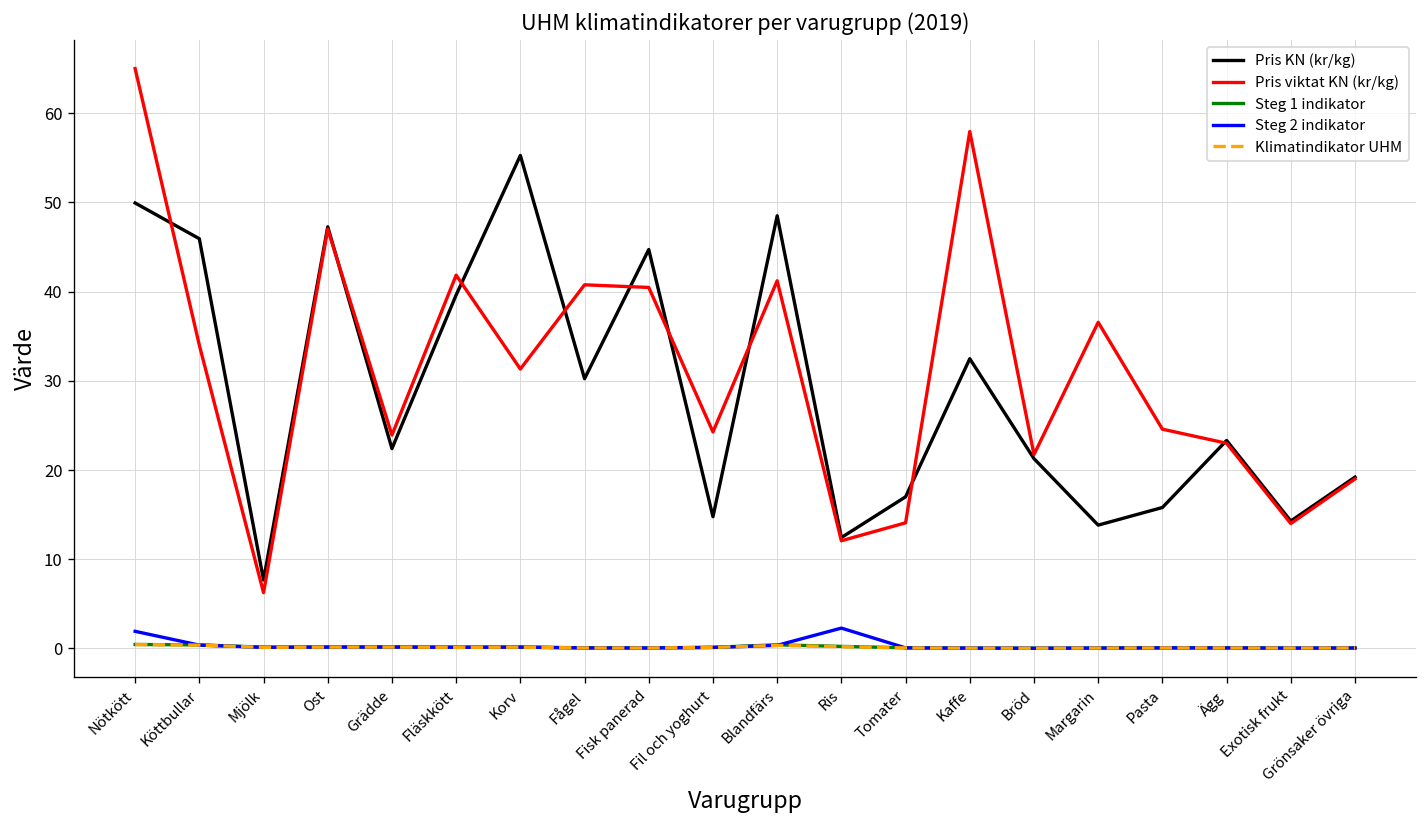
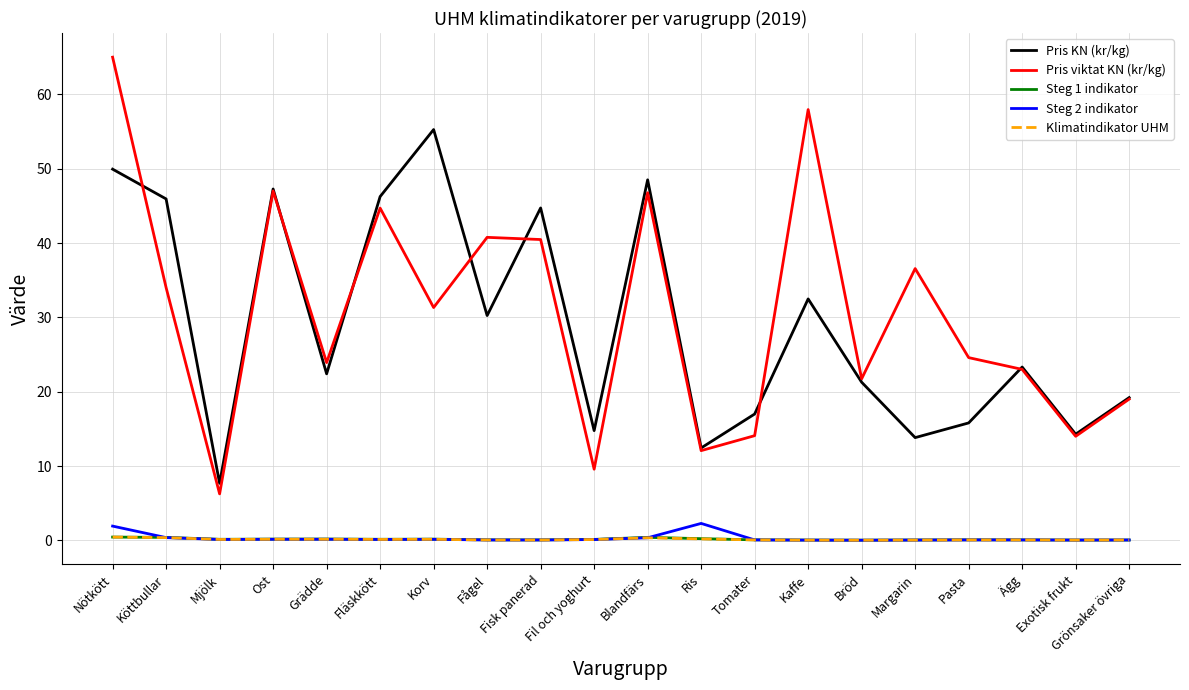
  {
    "Pris KN (kr/kg)": {
      "Nötkött": 50,
      "Köttbullar": 46,
      "Mjölk": 8,
      "Grädde": 22,
-     "Fläskkött": 40,
+     "Fläskkött": 46,
      "Korv": 55,
      "Fågel": 30,
      "Fisk panerad": 45,
      "Fil och yoghurt": 15,
      "Blandfärs": 49,
      "Ris": 12,
      "Tomater": 17,
      "Kaffe": 32,
      "Bröd": 21,
      "Margarin": 14,
      "Pasta": 16
    },
    "Pris viktat KN (kr/kg)": {
      "Nötkött": 65,
      "Köttbullar": 34,
      "Mjölk": 6,
      "Grädde": 24,
-     "Fläskkött": 42,
+     "Fläskkött": 45,
      "Korv": 31,
      "Fågel": 41,
      "Fisk panerad": 40,
-     "Fil och yoghurt": 24,
-     "Blandfärs": 41,
+     "Fil och yoghurt": 10,
+     "Blandfärs": 47,
      "Ris": 12,
      "Tomater": 14,
      "Kaffe": 58,
      "Bröd": 22,
      "Margarin": 37,
      "Pasta": 25
    },
    "Steg 2 indikator": {
      "Nötkött": 2,
      "Ris": 2
    }
  }
